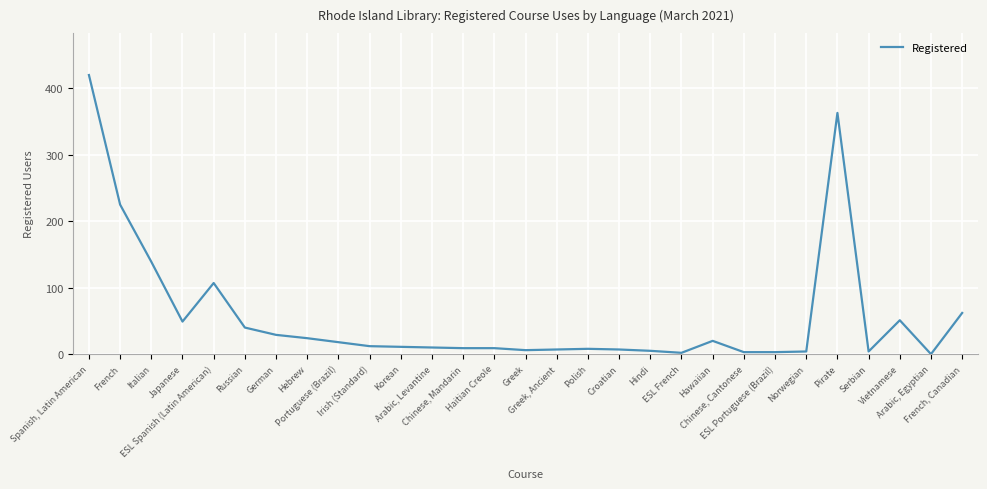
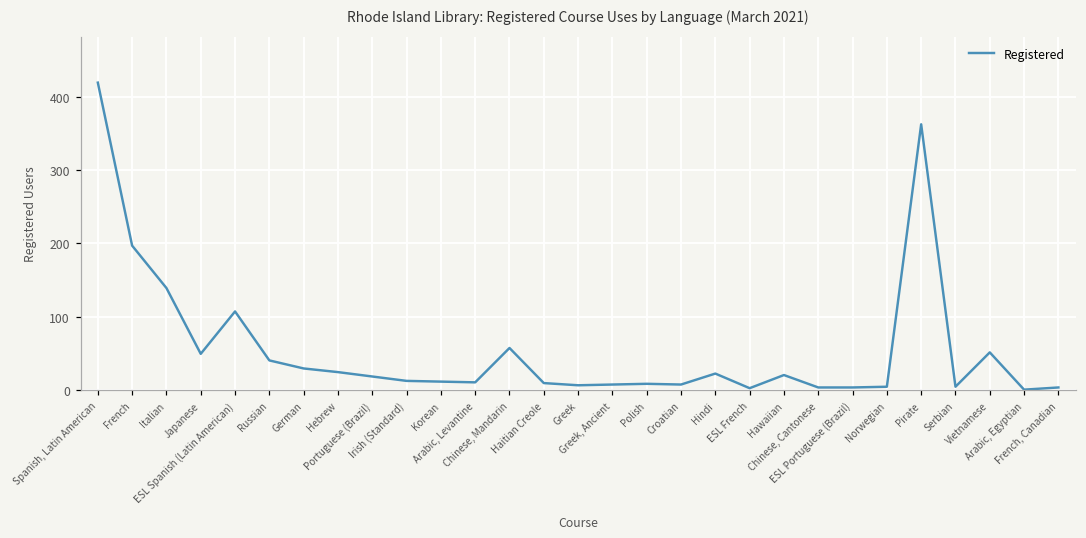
  {
    "Spanish, Latin American": 420,
-   "French": 230,
+   "French": 200,
    "Italian": 140,
    "Japanese": 50,
    "ESL Spanish (Latin American)": 110,
    "Russian": 40,
    "German": 30,
    "Hebrew": 20,
    "Portuguese (Brazil)": 20,
    "Irish (Standard)": 10,
    "Korean": 10,
    "Arabic, Levantine": 10,
-   "Chinese, Mandarin": 10,
+   "Chinese, Mandarin": 60,
    "Haitian Creole": 10,
    "Greek": 10,
    "Greek, Ancient": 10,
    "Polish": 10,
    "Croatian": 10,
-   "Hindi": 10,
+   "Hindi": 20,
    "ESL French": 0,
    "Hawaiian": 20,
    "Chinese, Cantonese": 0,
    "ESL Portuguese (Brazil)": 0,
    "Norwegian": 0,
    "Pirate": 360,
    "Serbian": 0,
    "Vietnamese": 50,
    "Arabic, Egyptian": 0,
-   "French, Canadian": 60
+   "French, Canadian": 0
  }
